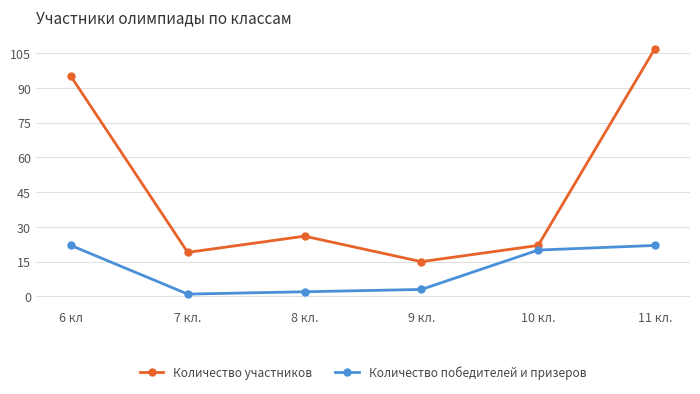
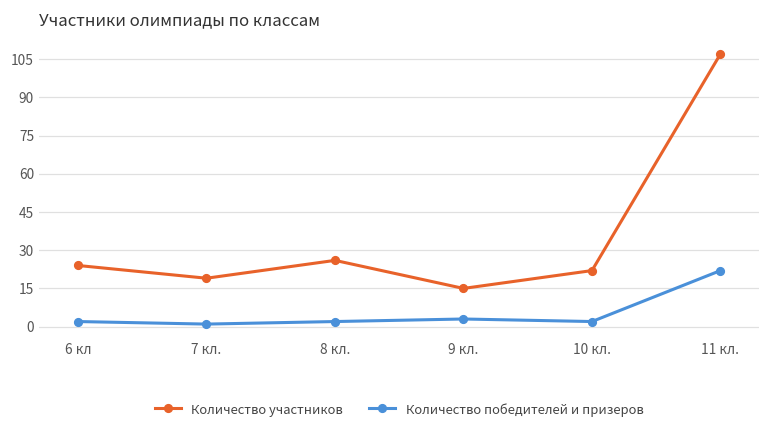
  {
    "Количество участников": {
-     "6 кл": 95,
+     "6 кл": 24,
      "7 кл.": 19,
      "8 кл.": 26,
      "9 кл.": 15,
      "10 кл.": 22,
      "11 кл.": 107
    },
    "Количество победителей и призеров": {
-     "6 кл": 22,
+     "6 кл": 2,
      "7 кл.": 1,
      "8 кл.": 2,
      "9 кл.": 3,
-     "10 кл.": 20,
+     "10 кл.": 2,
      "11 кл.": 22
    }
  }
